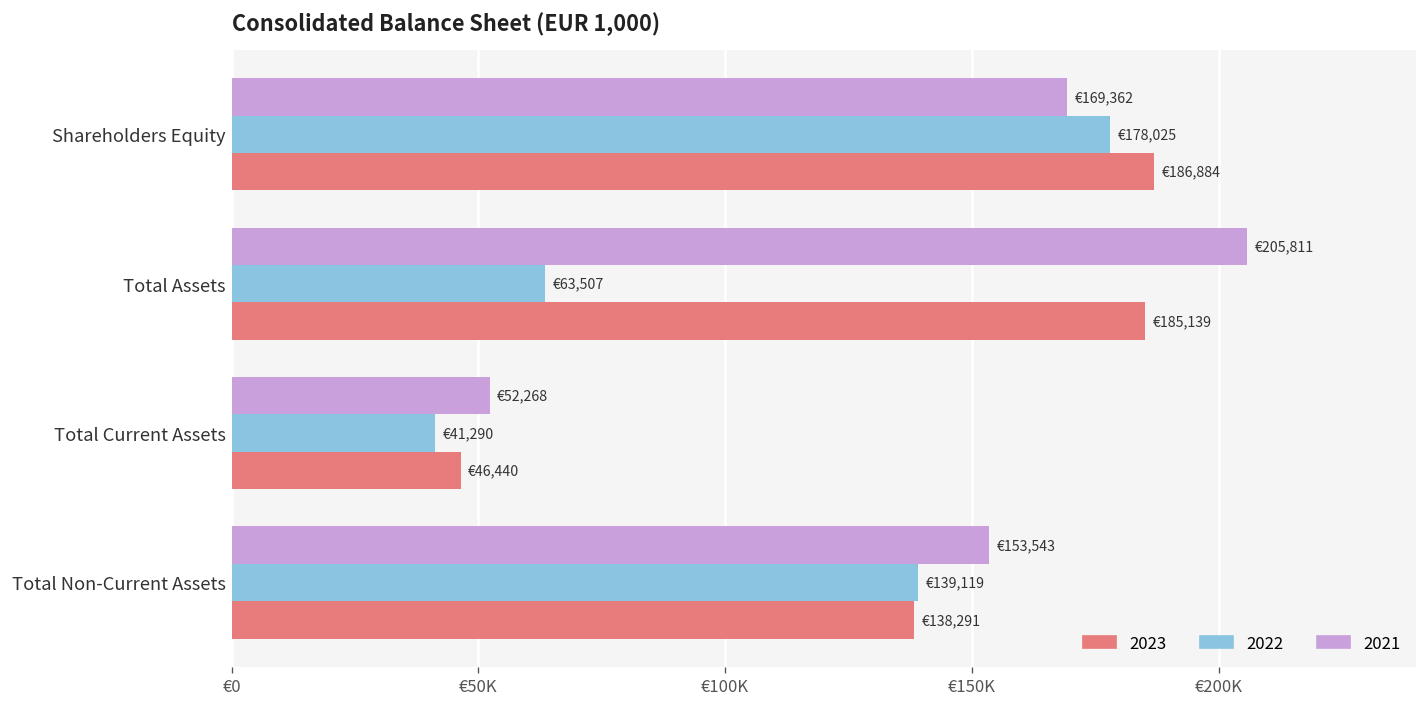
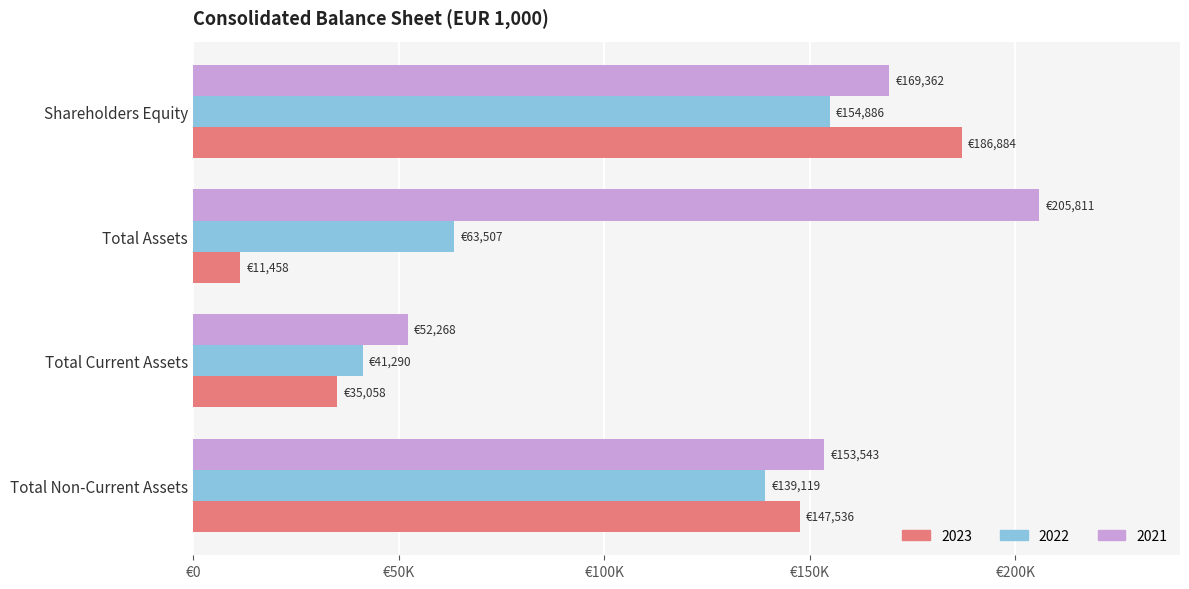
  {
    "2021": {
      "Shareholders Equity": "€169,362",
      "Total Assets": "€205,811",
      "Total Current Assets": "€52,268",
      "Total Non-Current Assets": "€153,543"
    },
    "2022": {
-     "Shareholders Equity": "€178,025",
+     "Shareholders Equity": "€154,886",
      "Total Assets": "€63,507",
      "Total Current Assets": "€41,290",
      "Total Non-Current Assets": "€139,119"
    },
    "2023": {
      "Shareholders Equity": "€186,884",
-     "Total Assets": "€185,139",
-     "Total Current Assets": "€46,440",
-     "Total Non-Current Assets": "€138,291"
+     "Total Assets": "€11,458",
+     "Total Current Assets": "€35,058",
+     "Total Non-Current Assets": "€147,536"
    }
  }
